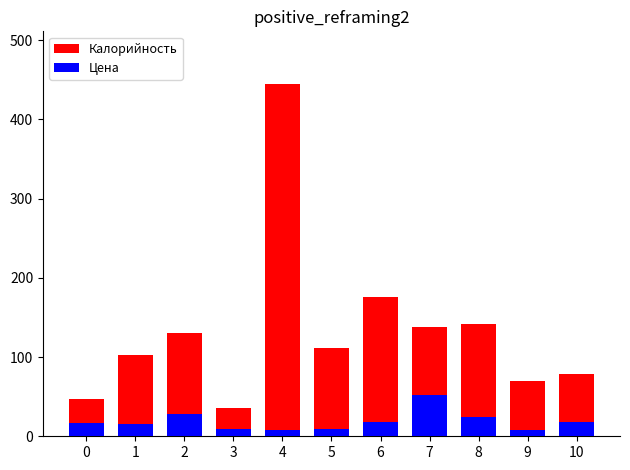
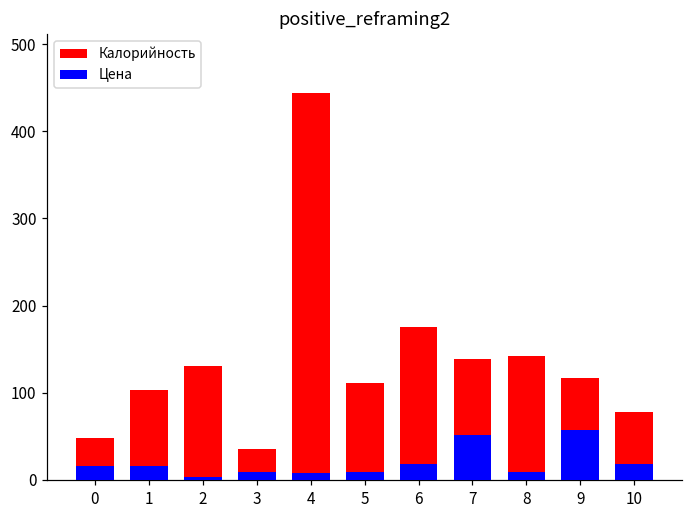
  {
    "Калорийность": {
      "0": 50,
      "1": 100,
      "2": 130,
      "3": 40,
      "4": 440,
      "5": 110,
      "6": 180,
      "7": 140,
      "8": 140,
-     "9": 70,
+     "9": 120,
      "10": 80
    },
    "Цена": {
-     "2": 30,
-     "8": 20,
-     "9": 10
+     "2": 0,
+     "8": 10,
+     "9": 60
    }
  }
